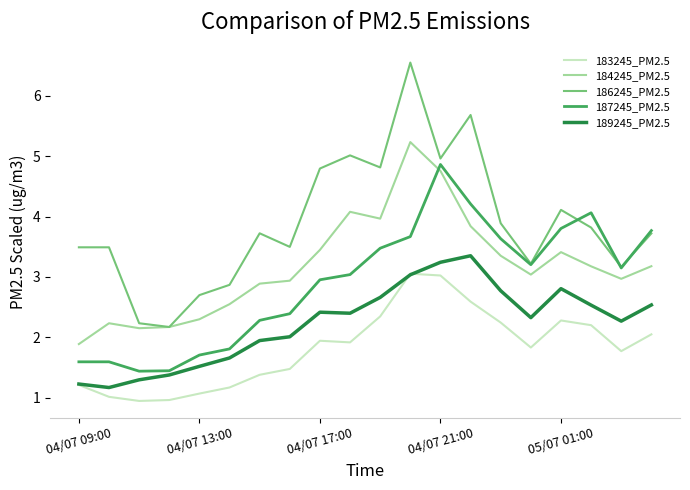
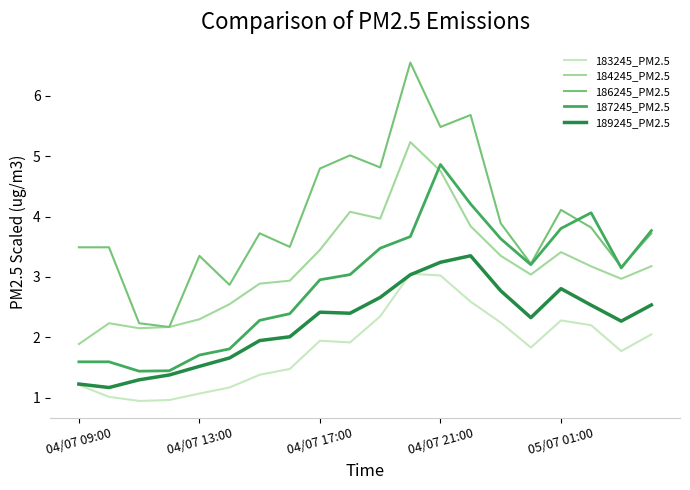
  {
    "186245_PM2.5": {
      "04/07 09:00": 3.5,
-     "04/07 13:00": 2.7,
+     "04/07 13:00": 3.3,
      "04/07 17:00": 4.8,
-     "04/07 21:00": 5.0,
+     "04/07 21:00": 5.5,
      "05/07 01:00": 4.1
    }
  }
